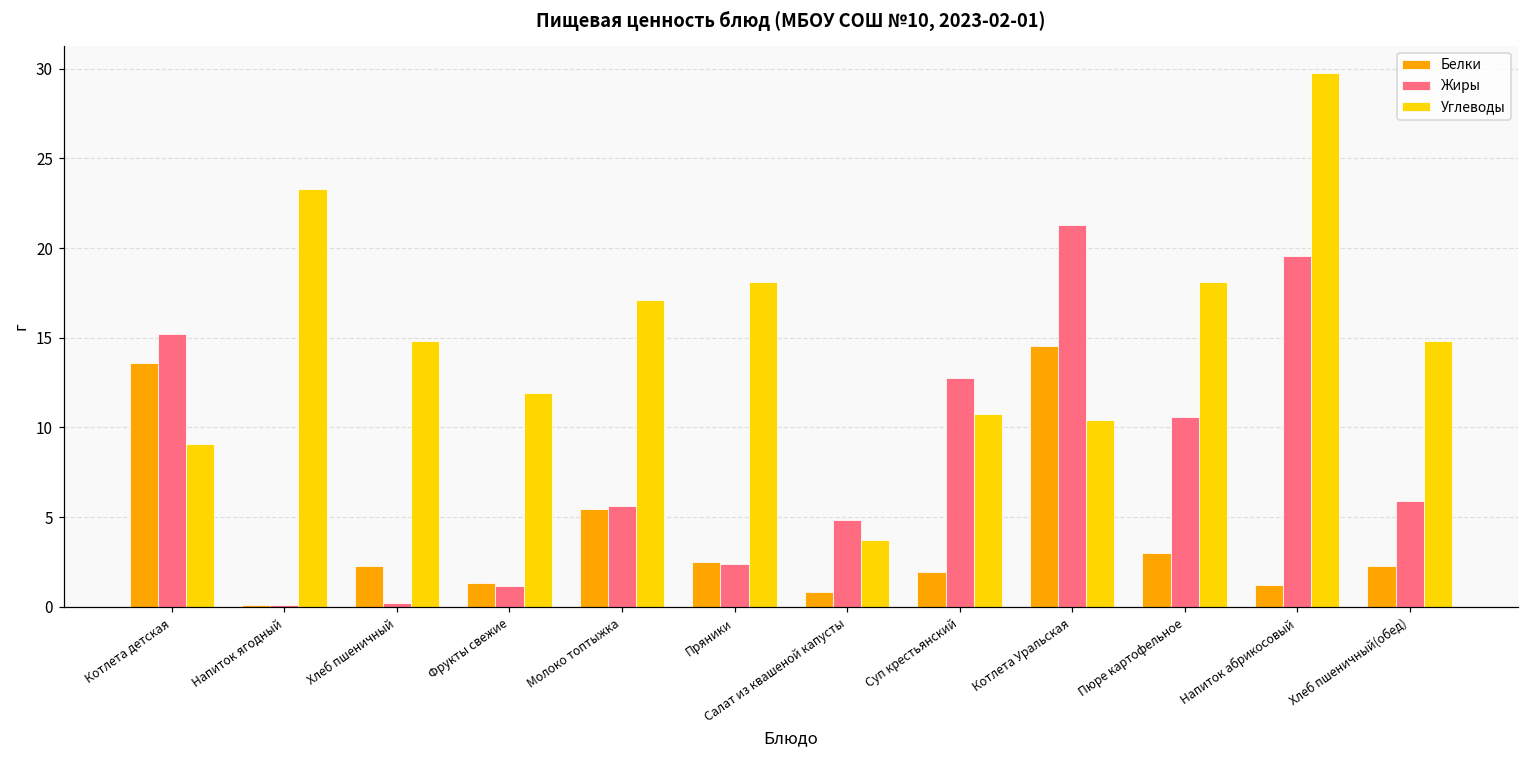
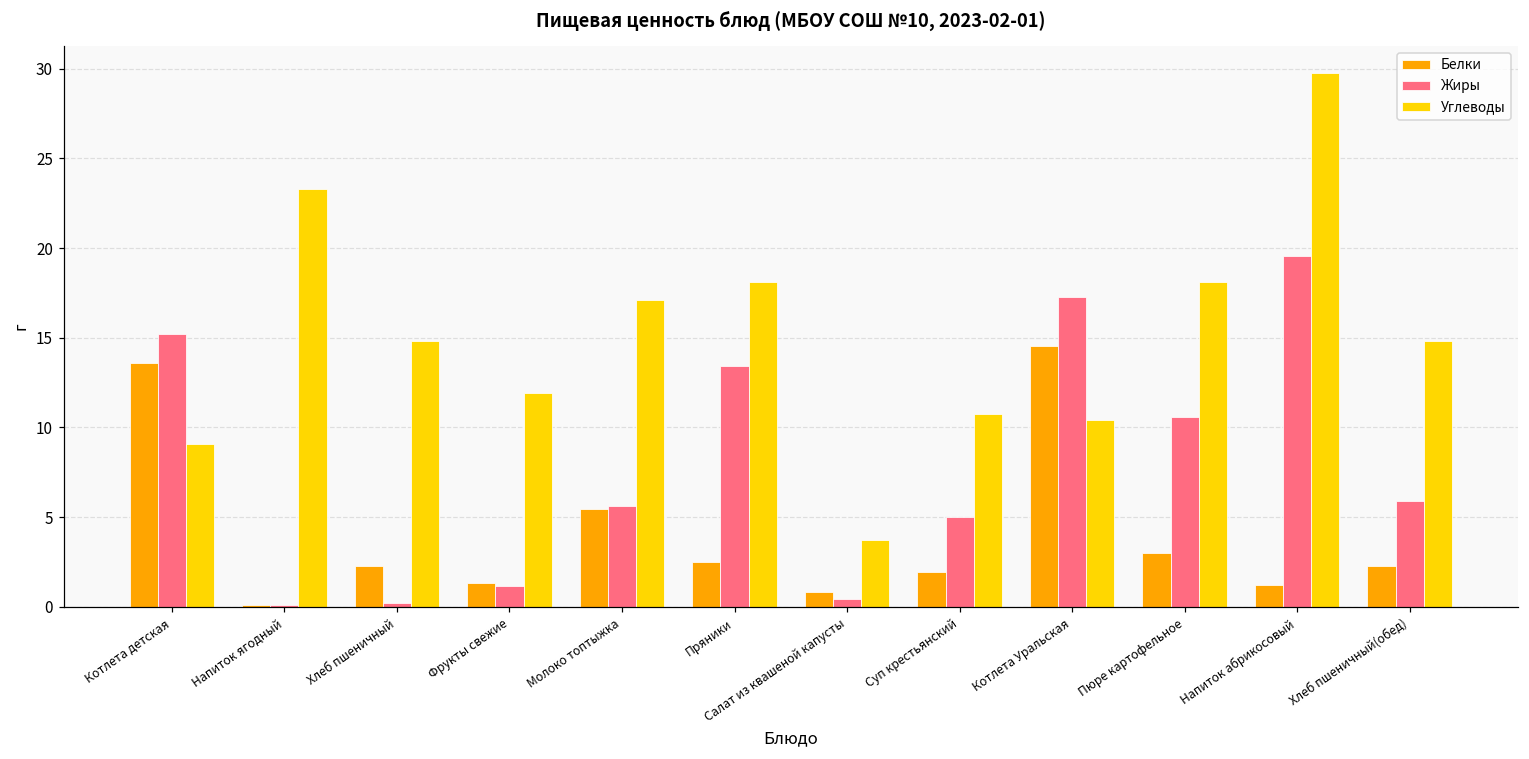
  {
    "Жиры": {
      "Котлета детская": 15.2,
      "Хлеб пшеничный": 0.2,
      "Фрукты свежие": 1.1,
      "Молоко топтыжка": 5.6,
-     "Пряники": 2.4,
-     "Салат из квашеной капусты": 4.9,
-     "Суп крестьянский": 12.8,
-     "Котлета Уральская": 21.3,
+     "Пряники": 13.4,
+     "Салат из квашеной капусты": 0.4,
+     "Суп крестьянский": 5.0,
+     "Котлета Уральская": 17.3,
      "Пюре картофельное": 10.6,
      "Напиток абрикосовый": 19.5,
      "Хлеб пшеничный(обед)": 5.9
    }
  }
